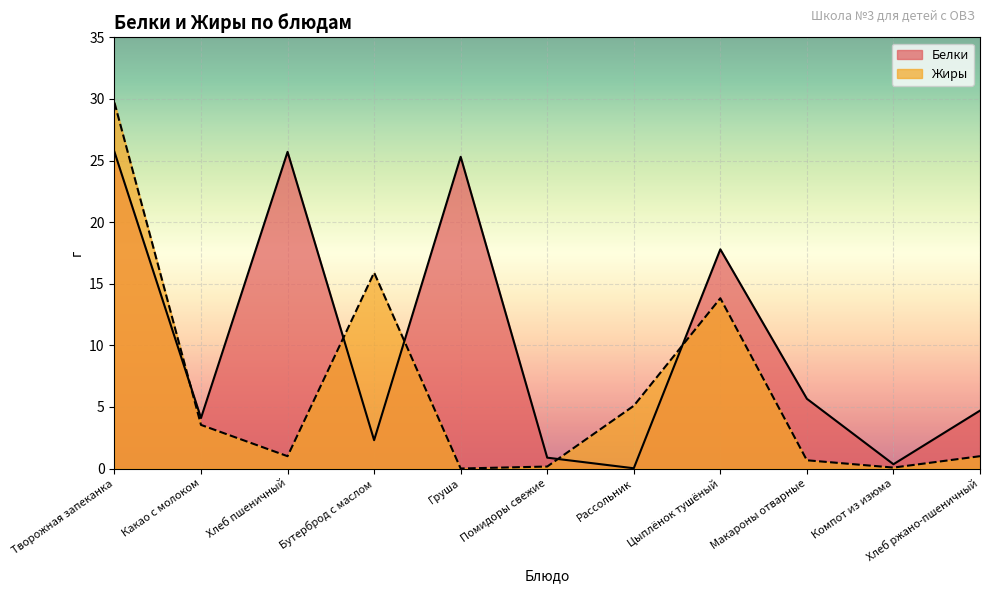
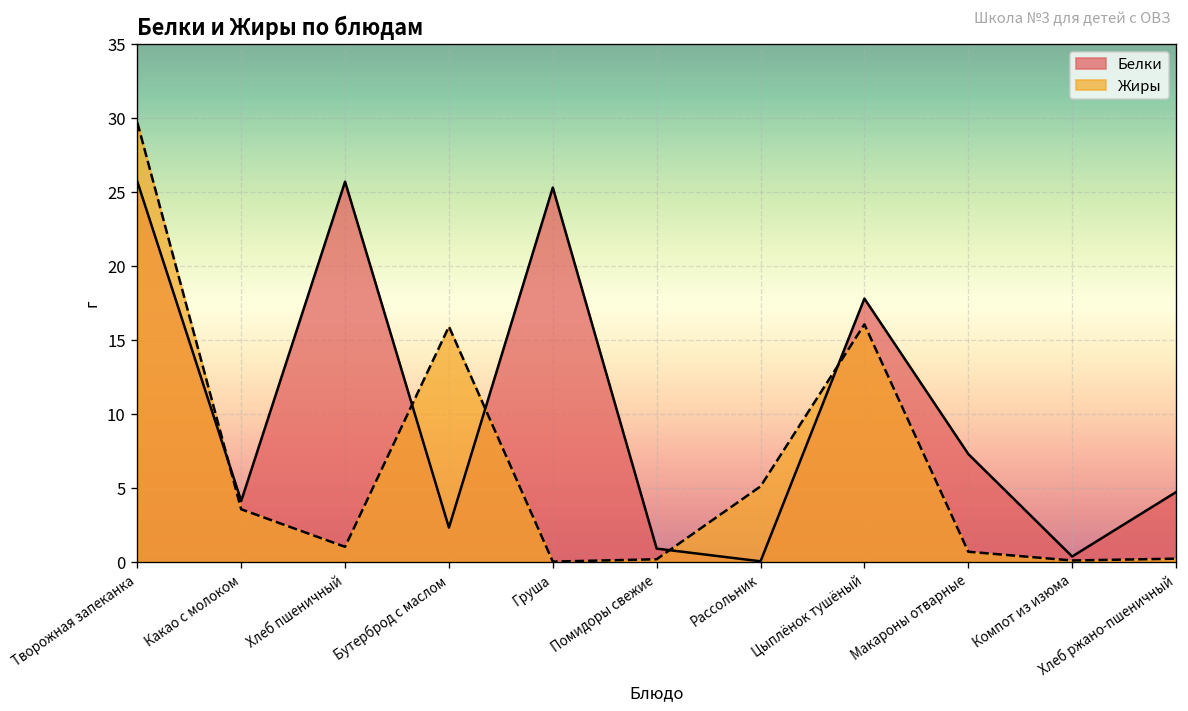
  {
    "Белки": {
      "Творожная запеканка": 25.7,
      "Какао с молоком": 4.1,
      "Хлеб пшеничный": 25.7,
      "Бутерброд с маслом": 2.3,
      "Груша": 25.3,
      "Помидоры свежие": 0.9,
      "Рассольник": 0.0,
      "Цыплёнок тушёный": 17.8,
-     "Макароны отварные": 5.7,
+     "Макароны отварные": 7.3,
      "Компот из изюма": 0.3,
      "Хлеб ржано-пшеничный": 4.7
    },
    "Жиры": {
      "Творожная запеканка": 29.7,
      "Какао с молоком": 3.5,
      "Хлеб пшеничный": 1.0,
      "Бутерброд с маслом": 15.9,
      "Груша": 0.0,
      "Помидоры свежие": 0.2,
      "Рассольник": 5.1,
-     "Цыплёнок тушёный": 13.8,
+     "Цыплёнок тушёный": 16.1,
      "Макароны отварные": 0.7,
      "Компот из изюма": 0.1,
-     "Хлеб ржано-пшеничный": 1.0
+     "Хлеб ржано-пшеничный": 0.2
    }
  }
